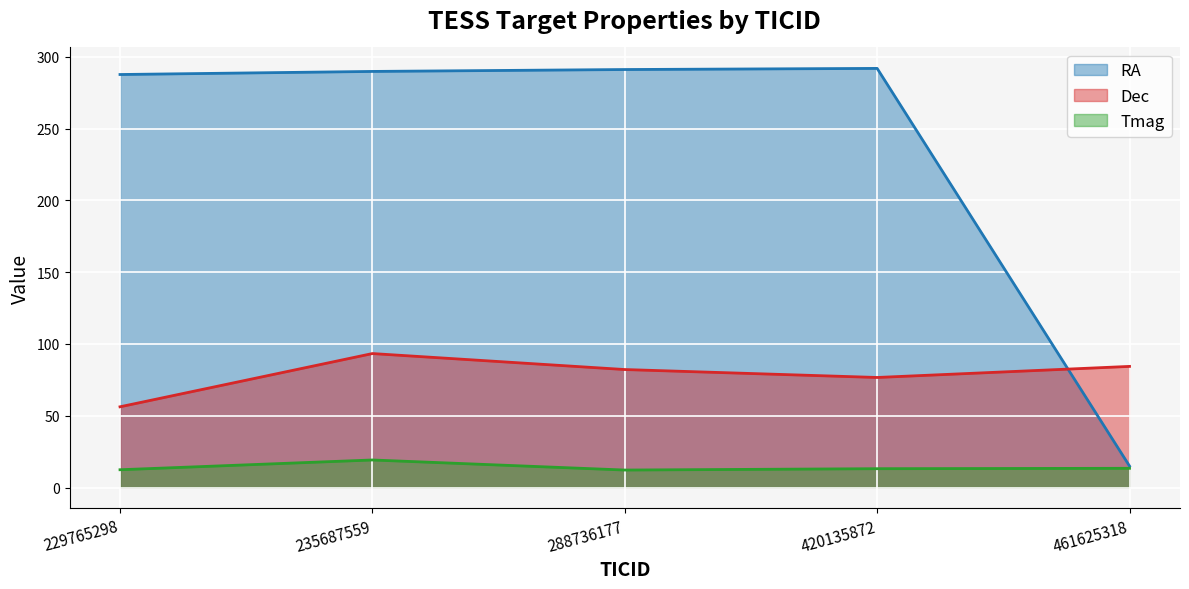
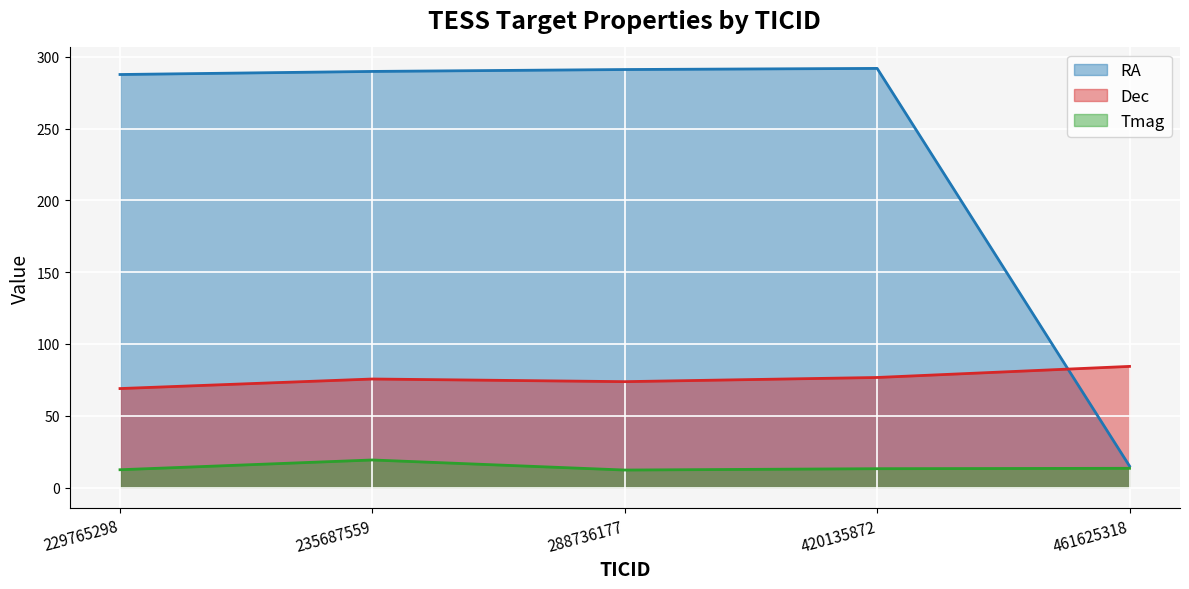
  {
    "RA": {
      "229765298": 288,
      "235687559": 290,
      "288736177": 291,
      "420135872": 292
    },
    "Dec": {
-     "229765298": 56,
-     "235687559": 93,
-     "288736177": 82,
+     "229765298": 69,
+     "235687559": 76,
+     "288736177": 74,
      "420135872": 77,
      "461625318": 84
    },
    "Tmag": {
      "229765298": 12,
      "235687559": 19,
      "288736177": 12,
      "420135872": 13
    }
  }
